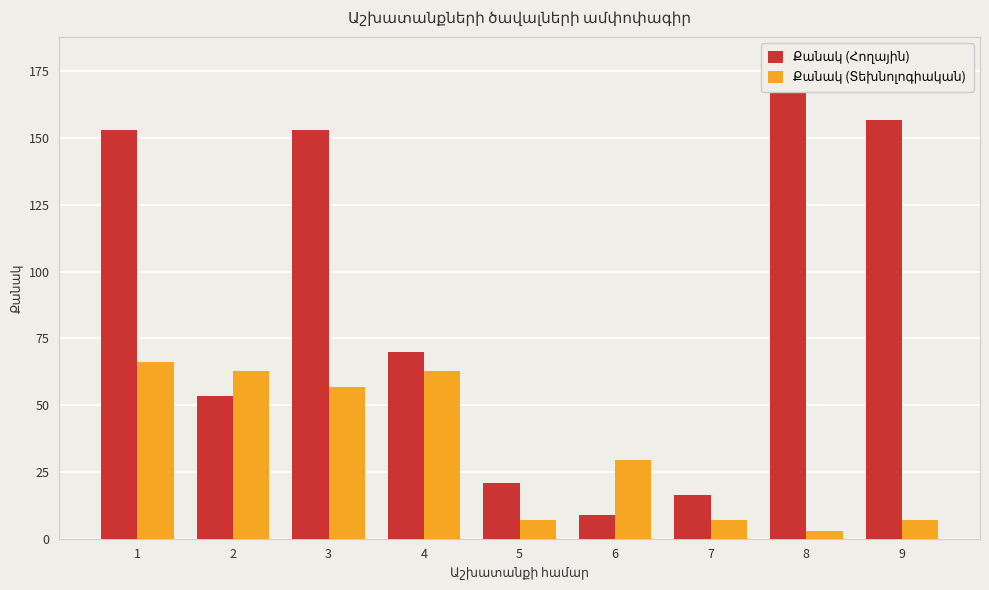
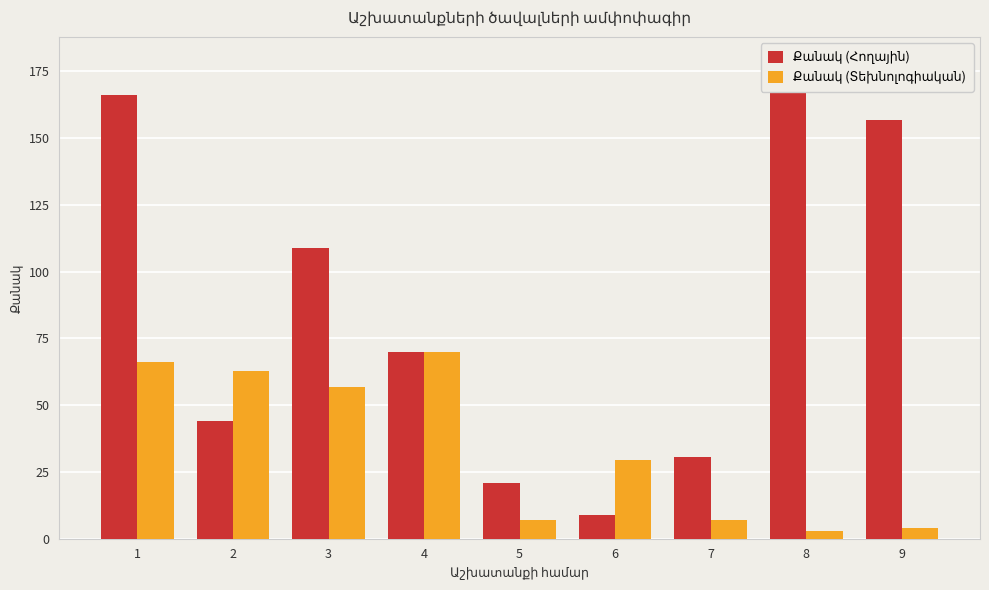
  {
    "Քանակ (Հողային)": {
-     "1": 153,
-     "2": 54,
-     "3": 153,
+     "1": 166,
+     "2": 44,
+     "3": 109,
      "4": 70,
      "5": 21,
      "6": 9,
-     "7": 17,
+     "7": 31,
      "9": 157
    },
    "Քանակ (Տեխնոլոգիական)": {
      "1": 66,
      "2": 63,
      "3": 57,
-     "4": 63,
+     "4": 70,
      "5": 7,
      "6": 29,
      "7": 7,
      "8": 3,
-     "9": 7
+     "9": 4
    }
  }
